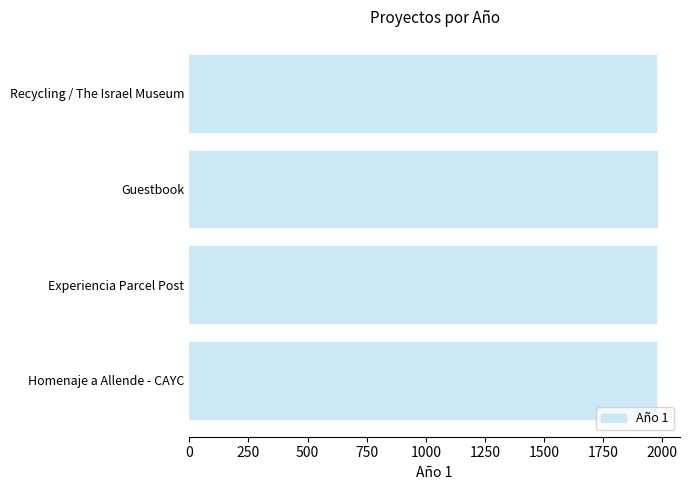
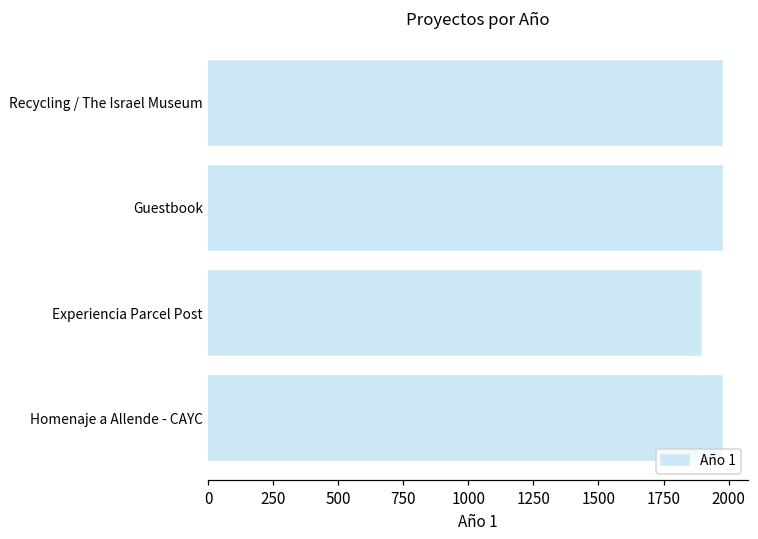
  {
    "Recycling / The Israel Museum": 1980,
    "Guestbook": 1980,
-   "Experiencia Parcel Post": 1970,
+   "Experiencia Parcel Post": 1890,
    "Homenaje a Allende - CAYC": 1970
  }
